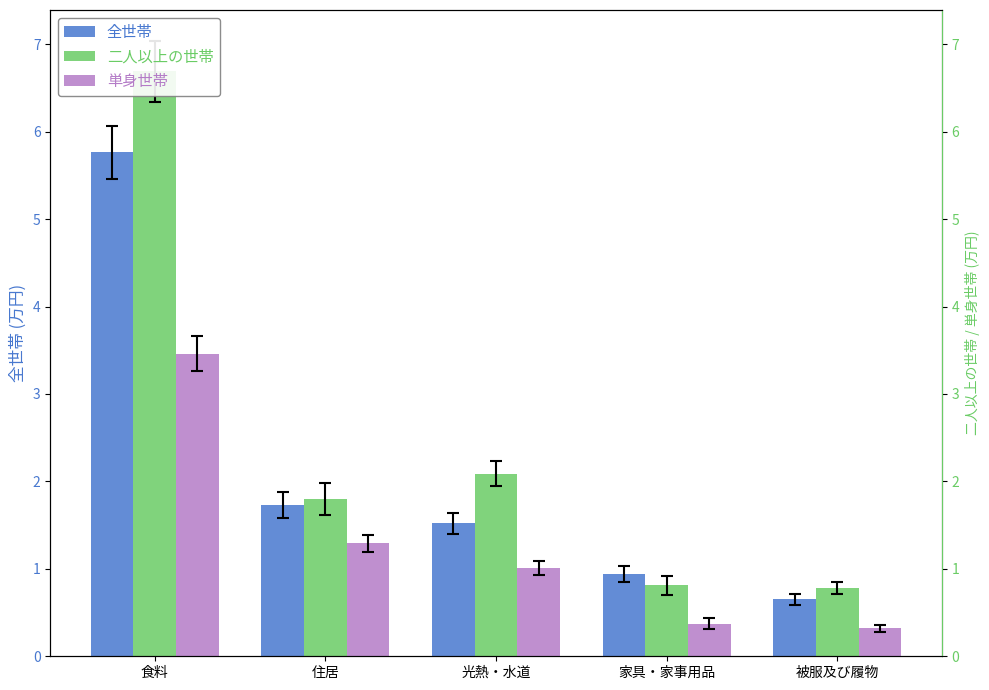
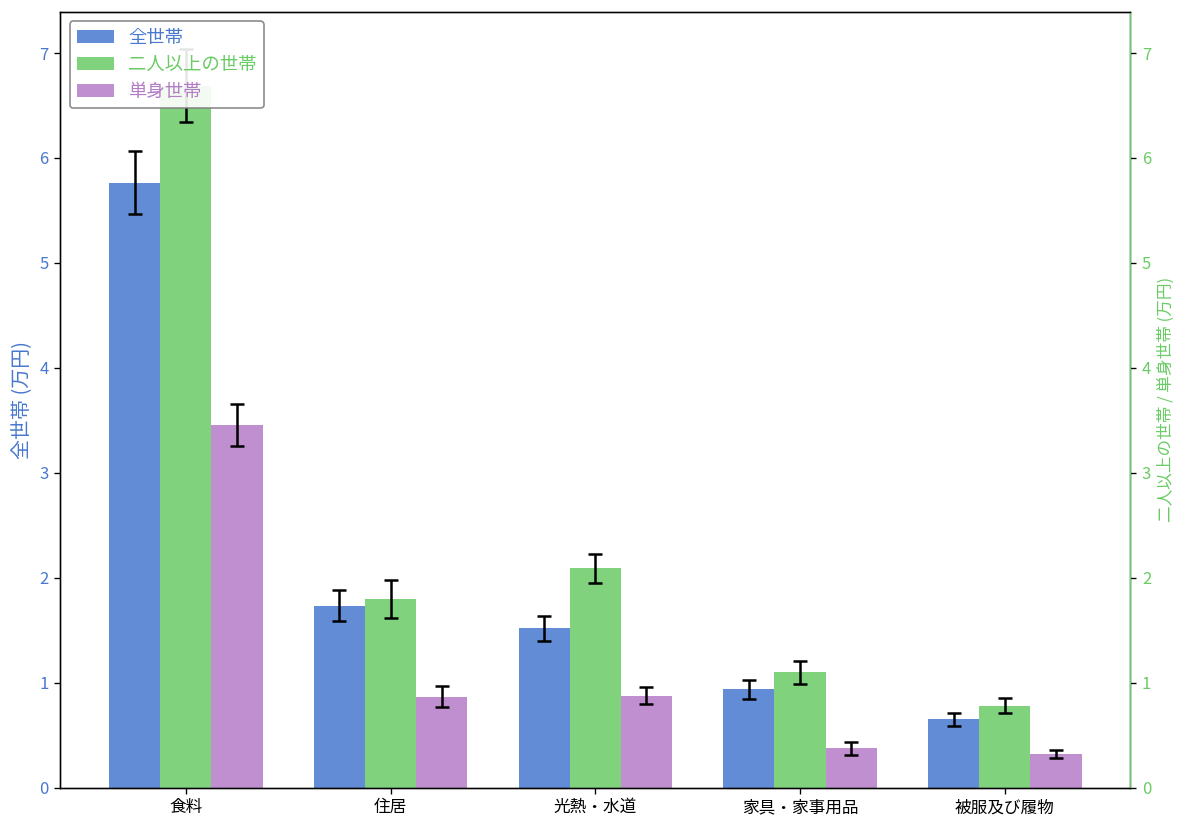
  {
    "二人以上の世帯": {
      "住居": 1.8,
      "光熱・水道": 2.1,
-     "家具・家事用品": 0.8,
+     "家具・家事用品": 1.1,
      "被服及び履物": 0.8
    },
    "単身世帯": {
      "食料": 3.5,
-     "住居": 1.3,
-     "光熱・水道": 1.0,
+     "住居": 0.9,
+     "光熱・水道": 0.9,
      "家具・家事用品": 0.4,
      "被服及び履物": 0.3
    }
  }
